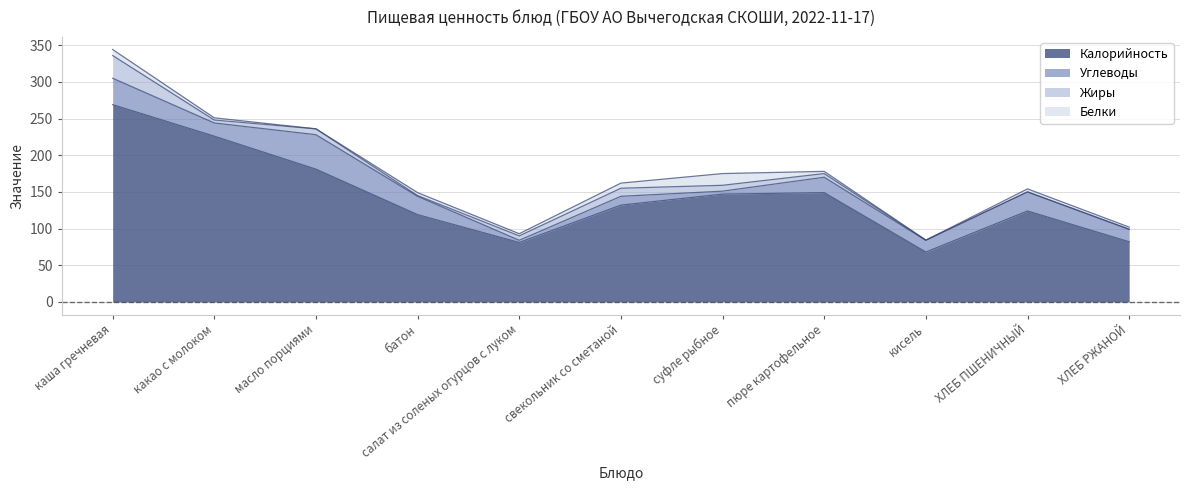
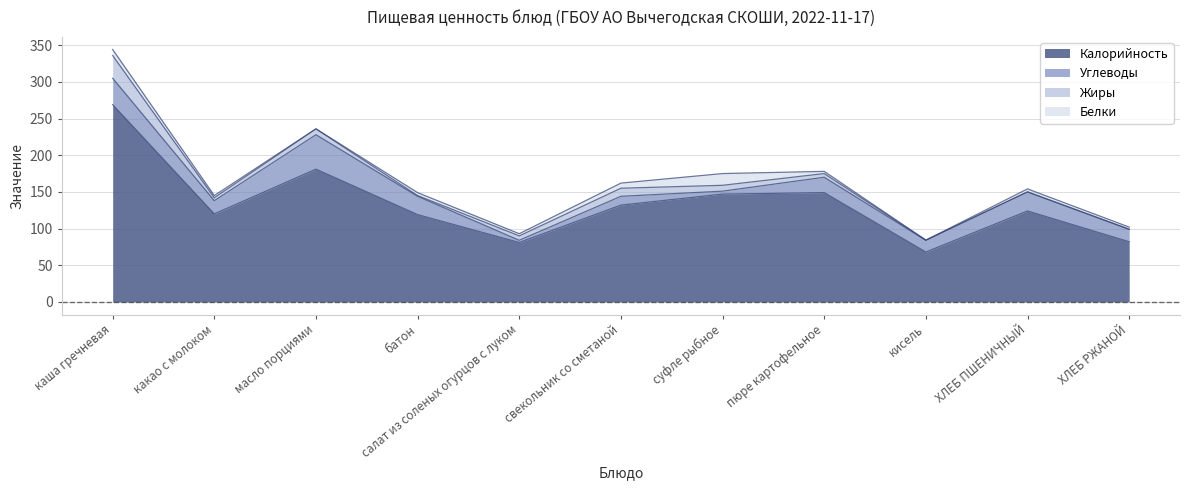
  {
    "Калорийность": {
      "каша гречневая": 270,
-     "какао с молоком": 230,
+     "какао с молоком": 120,
      "масло порциями": 180,
      "батон": 120,
      "свекольник со сметаной": 130,
      "суфле рыбное": 150,
      "пюре картофельное": 150,
      "кисель": 70,
      "ХЛЕБ ПШЕНИЧНЫЙ": 120,
      "ХЛЕБ РЖАНОЙ": 80
    },
    "Углеводы": {
      "каша гречневая": 40,
      "какао с молоком": 20,
      "масло порциями": 50,
      "свекольник со сметаной": 10,
      "суфле рыбное": 0,
      "пюре картофельное": 20
    }
  }
